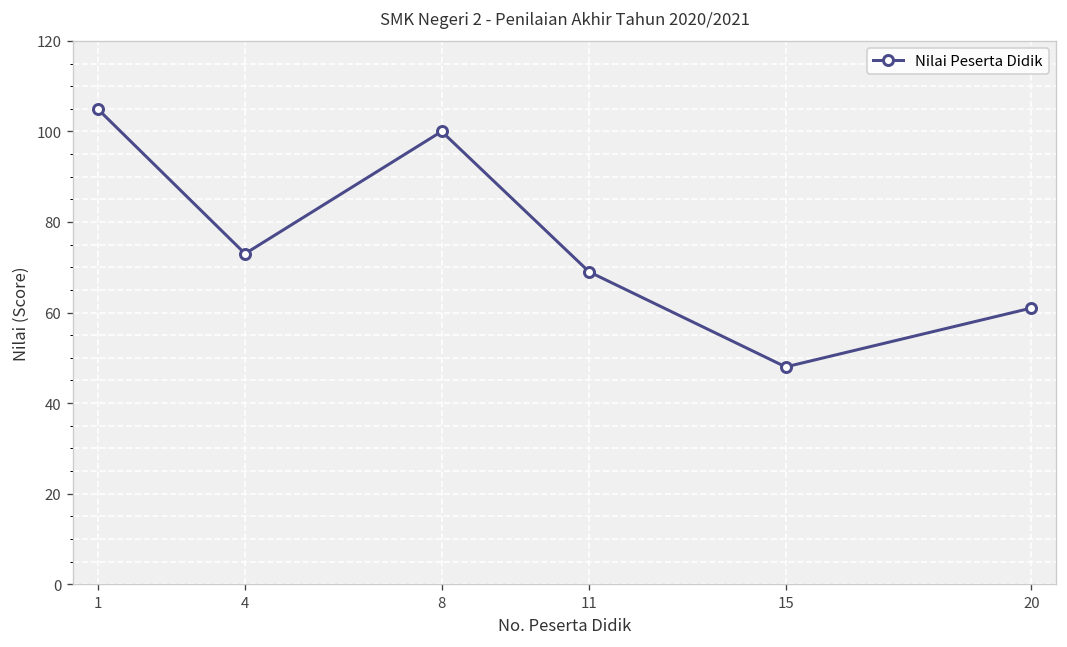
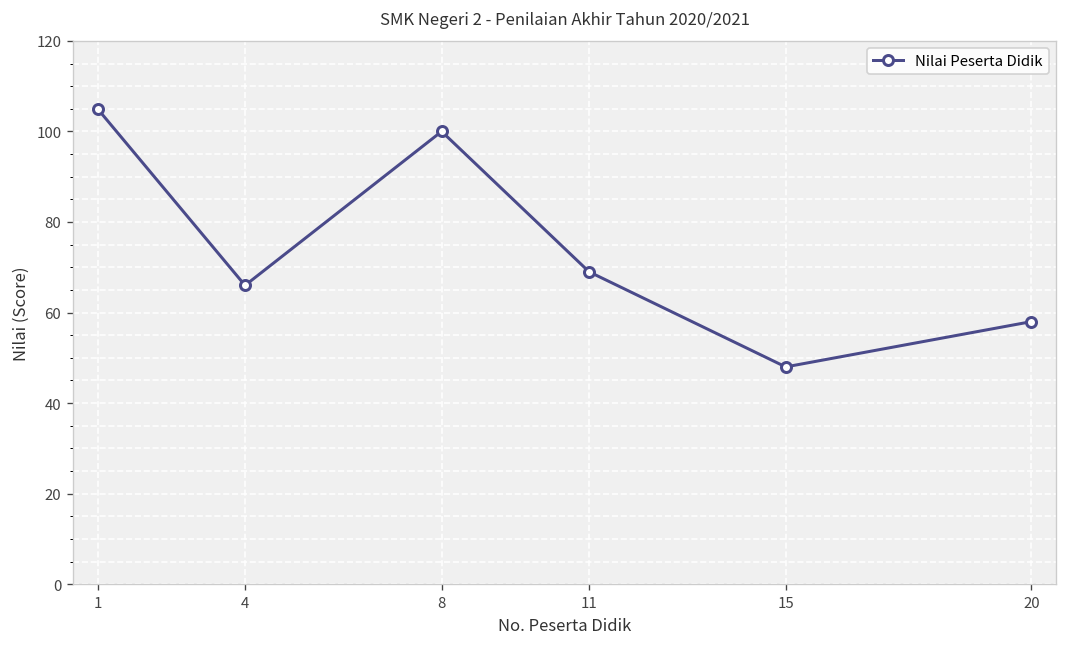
  {
    "1": 105,
-   "4": 73,
+   "4": 66,
    "8": 100,
    "11": 69,
    "15": 48,
-   "20": 61
+   "20": 58
  }
